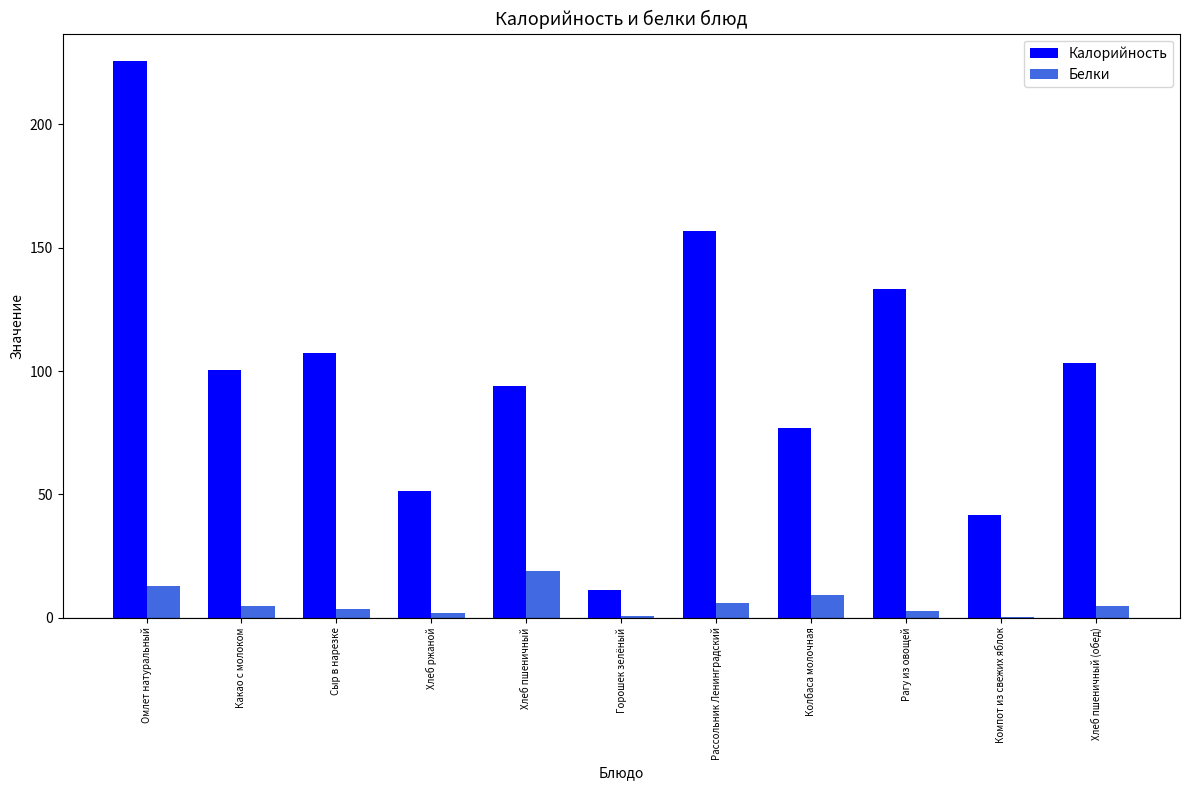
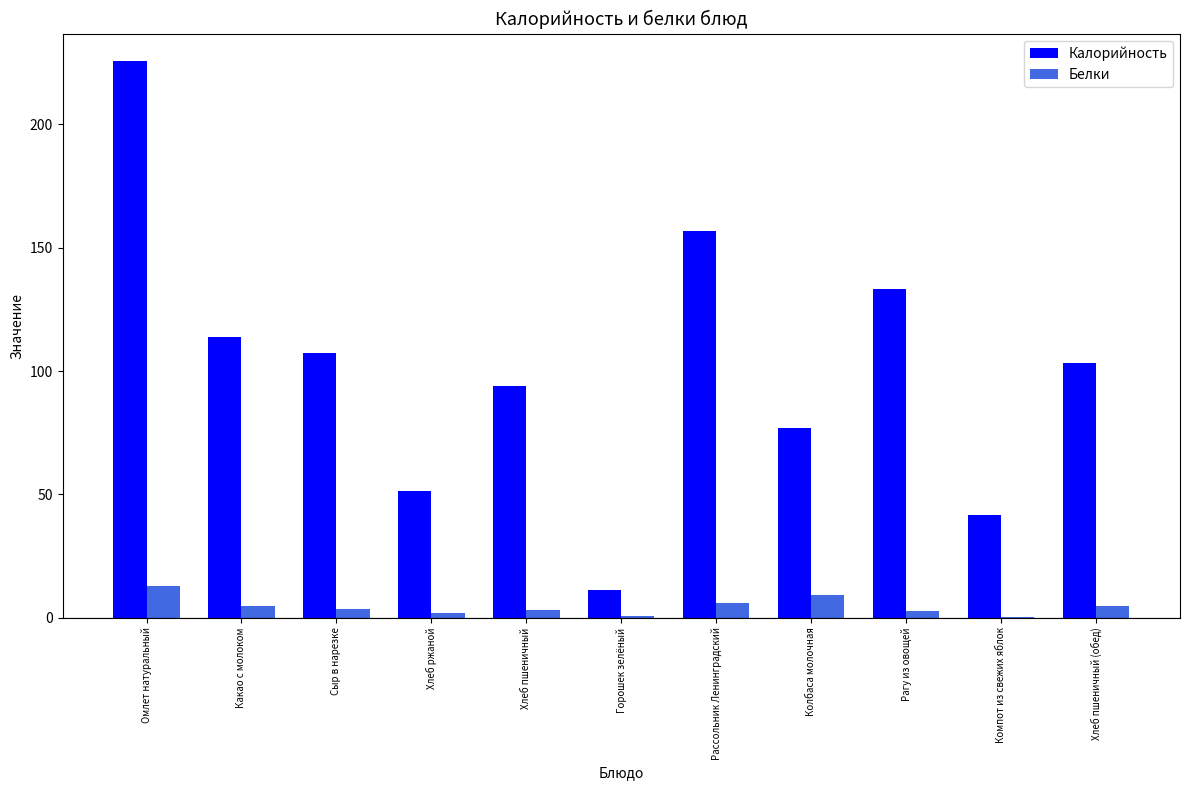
  {
    "Калорийность": {
      "Омлет натуральный": 226,
-     "Какао с молоком": 100,
+     "Какао с молоком": 114,
      "Сыр в нарезке": 108,
      "Хлеб ржаной": 51,
      "Хлеб пшеничный": 94,
      "Горошек зелёный": 11,
      "Рассольник Ленинградский": 157,
      "Колбаса молочная": 77,
      "Рагу из овощей": 133,
      "Компот из свежих яблок": 42,
      "Хлеб пшеничный (обед)": 103
    },
    "Белки": {
      "Омлет натуральный": 13,
      "Какао с молоком": 5,
      "Сыр в нарезке": 4,
      "Хлеб ржаной": 2,
-     "Хлеб пшеничный": 19,
+     "Хлеб пшеничный": 3,
      "Рассольник Ленинградский": 6,
      "Колбаса молочная": 9,
      "Рагу из овощей": 3,
      "Хлеб пшеничный (обед)": 5
    }
  }
